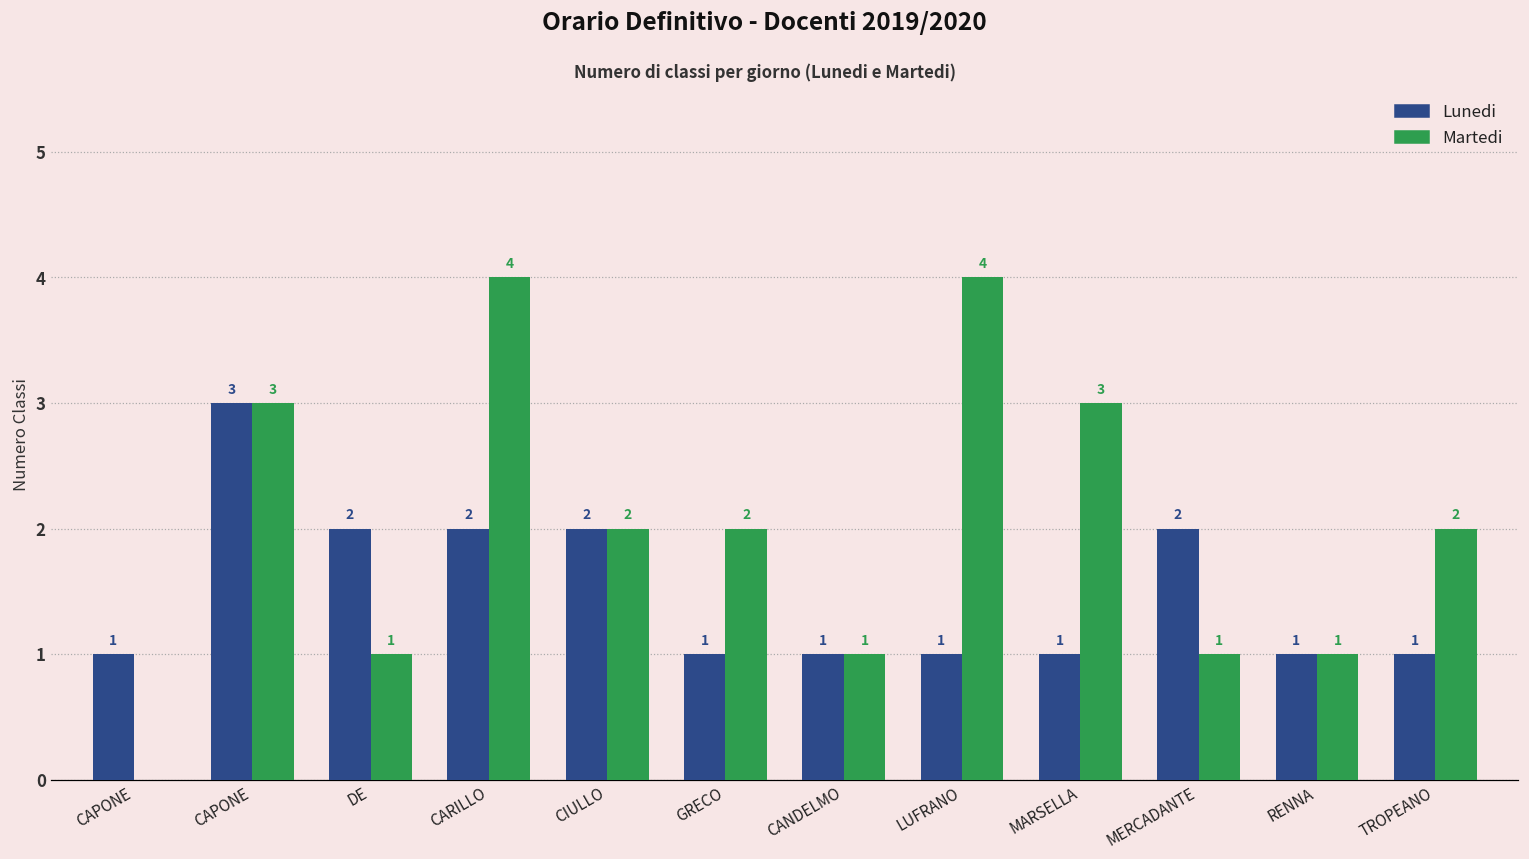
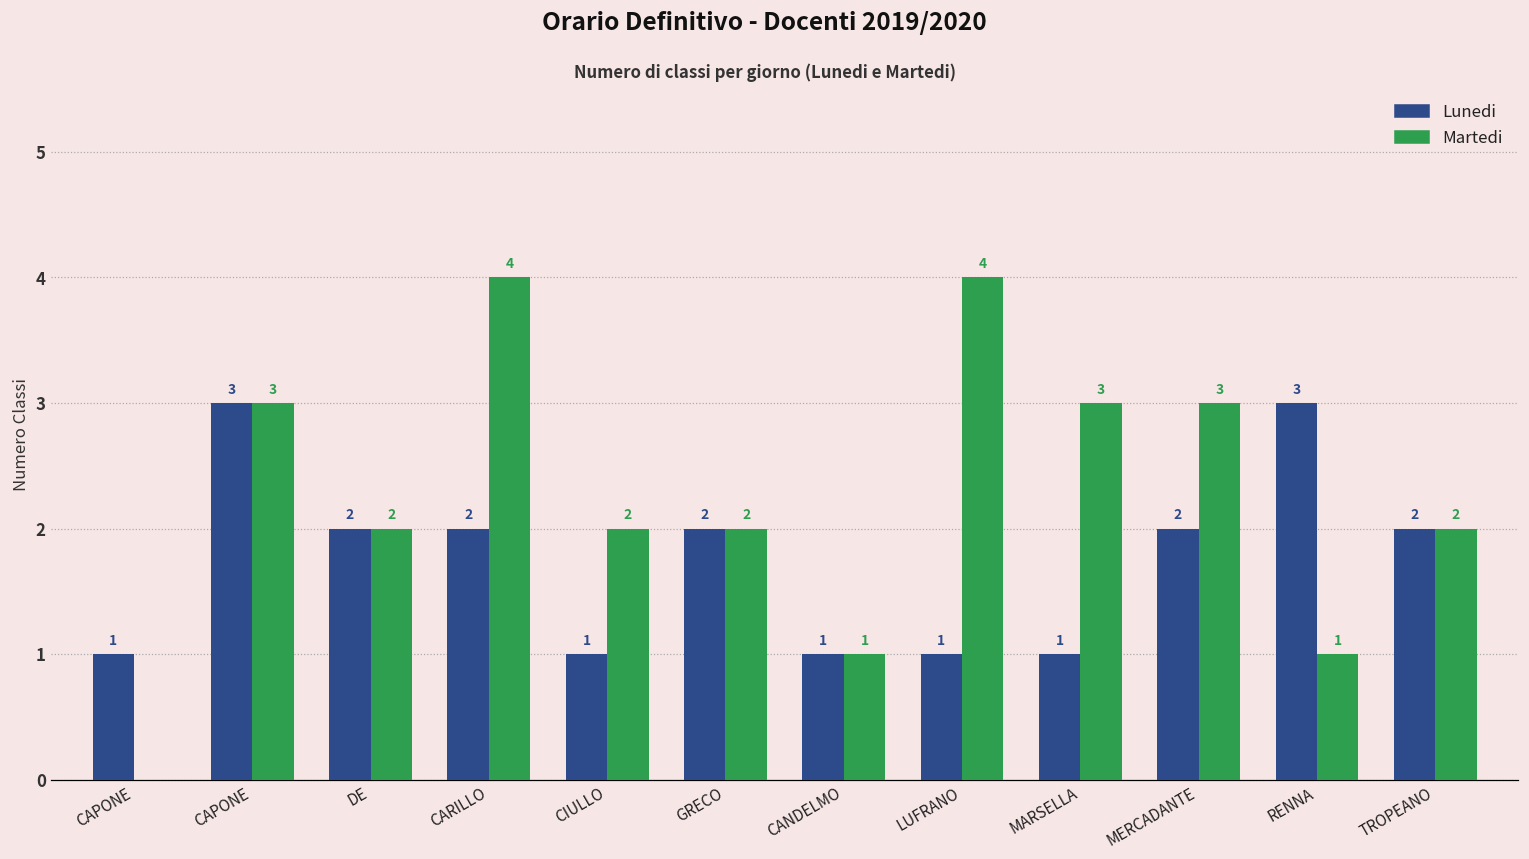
  {
    "Lunedi": {
      "DE": 2,
      "CARILLO": 2,
-     "CIULLO": 2,
-     "GRECO": 1,
+     "CIULLO": 1,
+     "GRECO": 2,
      "CANDELMO": 1,
      "LUFRANO": 1,
      "MARSELLA": 1,
      "MERCADANTE": 2,
-     "RENNA": 1,
-     "TROPEANO": 1
+     "RENNA": 3,
+     "TROPEANO": 2
    },
    "Martedi": {
-     "DE": 1,
+     "DE": 2,
      "CARILLO": 4,
      "CIULLO": 2,
      "GRECO": 2,
      "CANDELMO": 1,
      "LUFRANO": 4,
      "MARSELLA": 3,
-     "MERCADANTE": 1,
+     "MERCADANTE": 3,
      "RENNA": 1,
      "TROPEANO": 2
    }
  }
